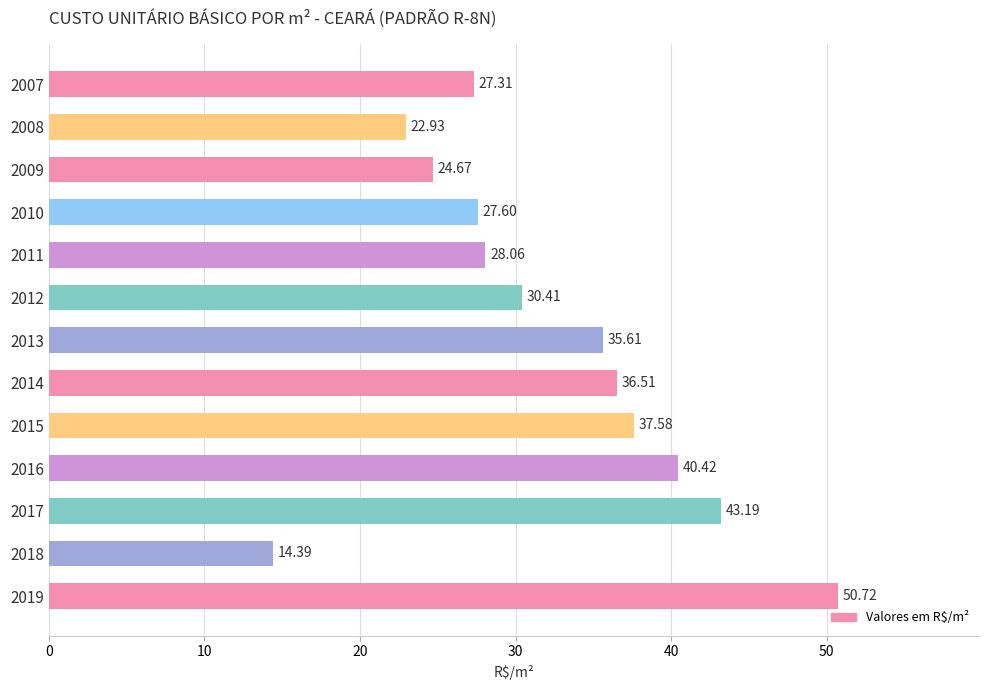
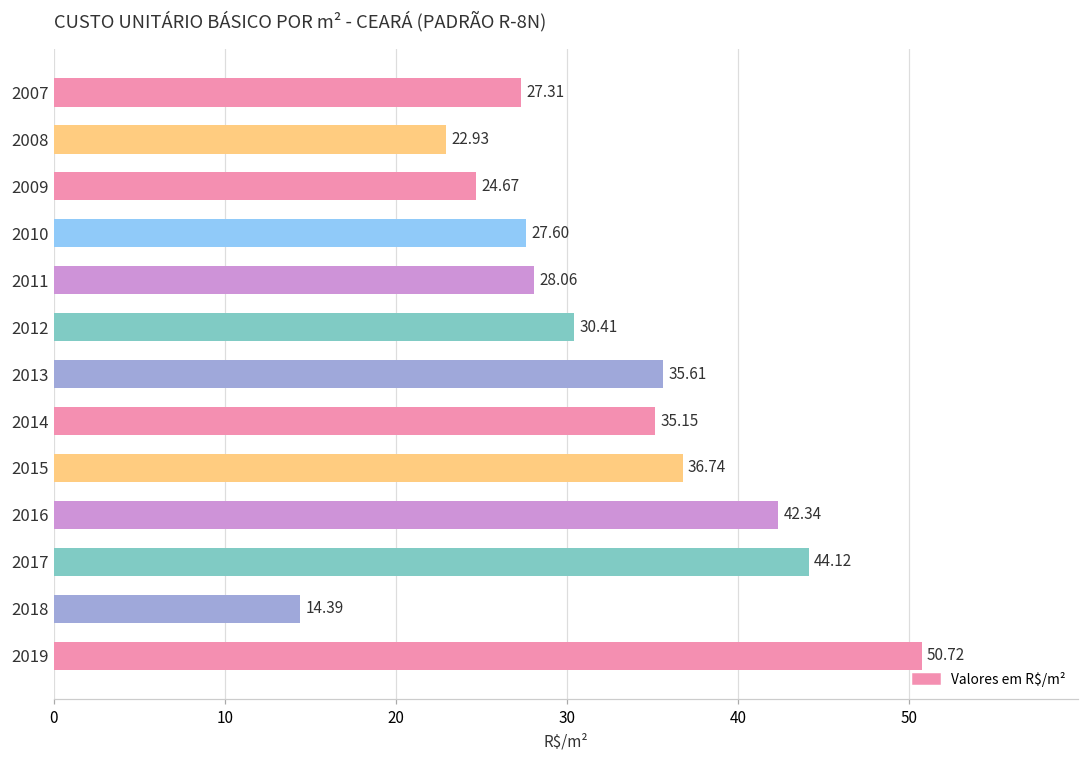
  {
    "2007": 27.31,
    "2008": 22.93,
    "2009": 24.67,
    "2010": 27.60,
    "2011": 28.06,
    "2012": 30.41,
    "2013": 35.61,
-   "2014": 36.51,
-   "2015": 37.58,
-   "2016": 40.42,
-   "2017": 43.19,
+   "2014": 35.15,
+   "2015": 36.74,
+   "2016": 42.34,
+   "2017": 44.12,
    "2018": 14.39,
    "2019": 50.72
  }
